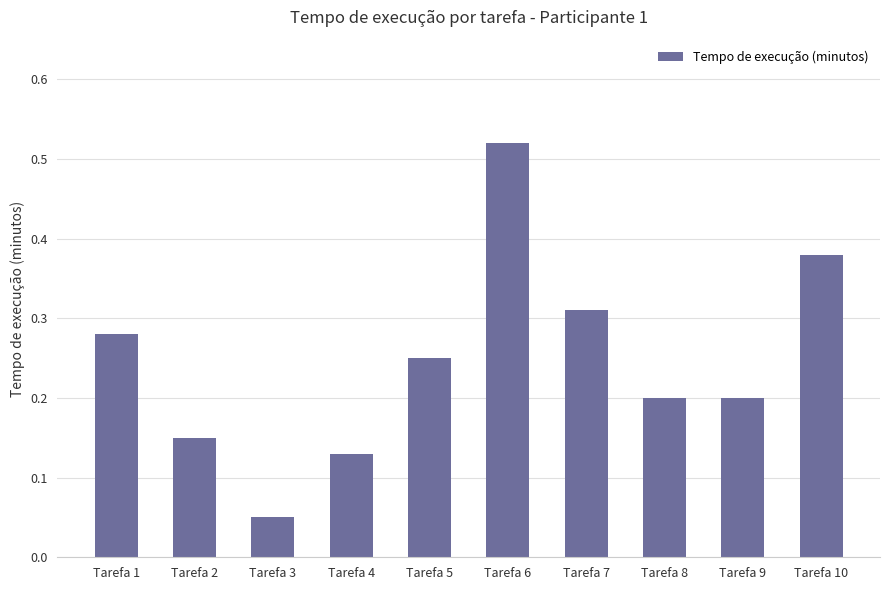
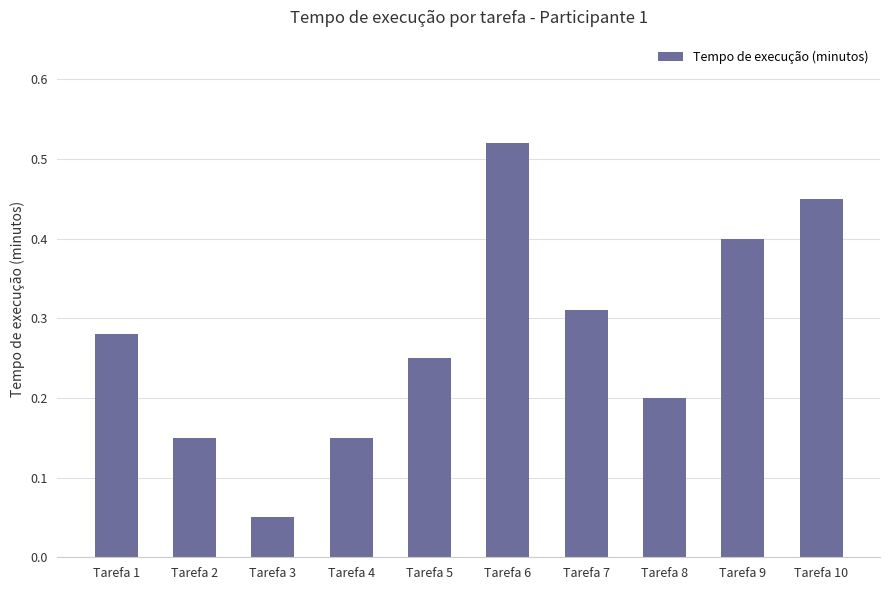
  {
    "Tarefa 1": 0.28,
    "Tarefa 2": 0.15,
    "Tarefa 3": 0.05,
-   "Tarefa 4": 0.13,
+   "Tarefa 4": 0.15,
    "Tarefa 5": 0.25,
    "Tarefa 6": 0.52,
    "Tarefa 7": 0.31,
    "Tarefa 8": 0.20,
-   "Tarefa 9": 0.2,
-   "Tarefa 10": 0.38
+   "Tarefa 9": 0.4,
+   "Tarefa 10": 0.45
  }
